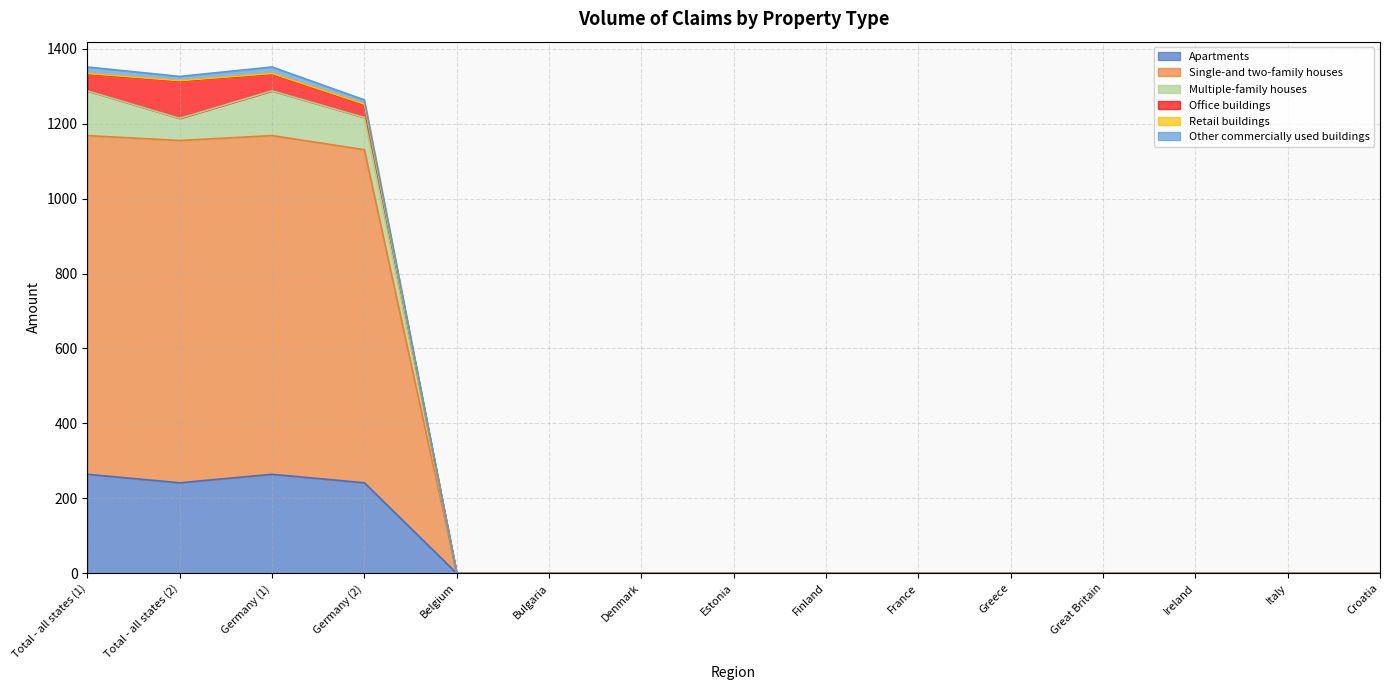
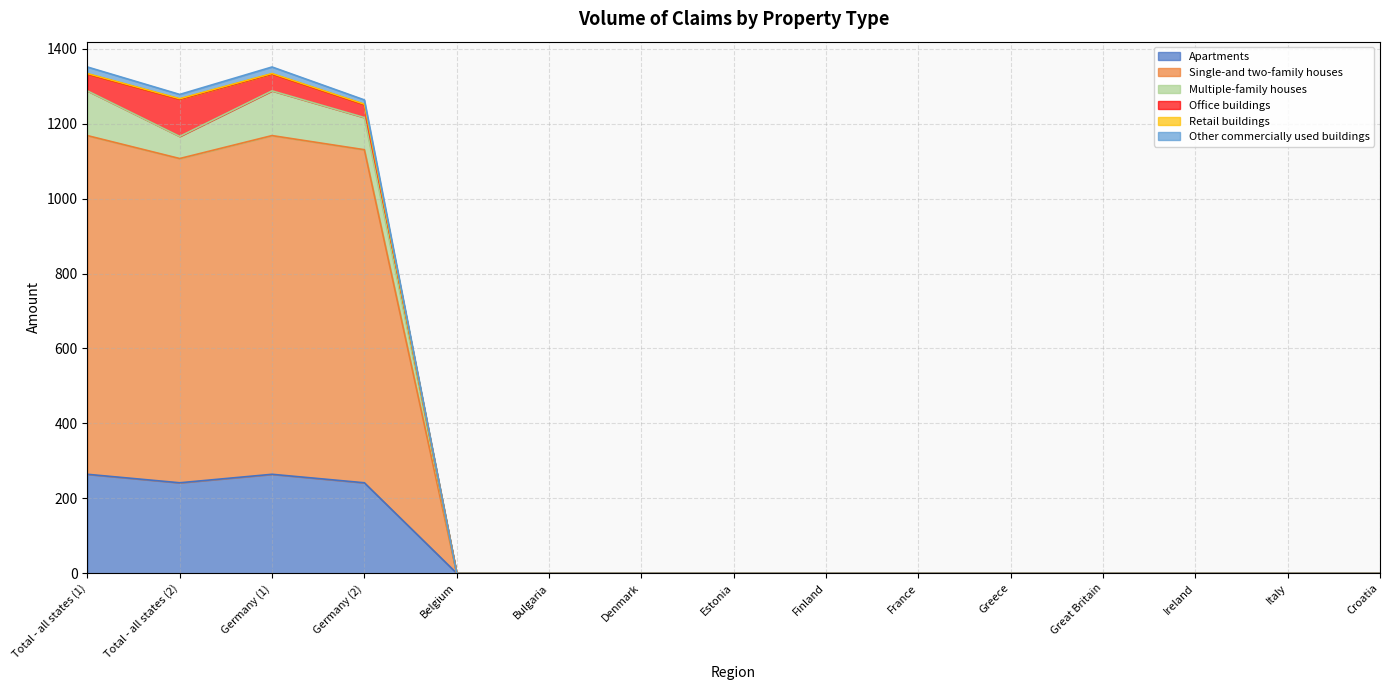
  {
    "Single-and two-family houses": {
      "Total - all states (1)": 900,
-     "Total - all states (2)": 910,
+     "Total - all states (2)": 870,
      "Germany (1)": 900,
      "Germany (2)": 890
    },
    "Multiple-family houses": {
      "Total - all states (1)": 120,
      "Total - all states (2)": 60,
      "Germany (1)": 120,
      "Germany (2)": 90
    }
  }
